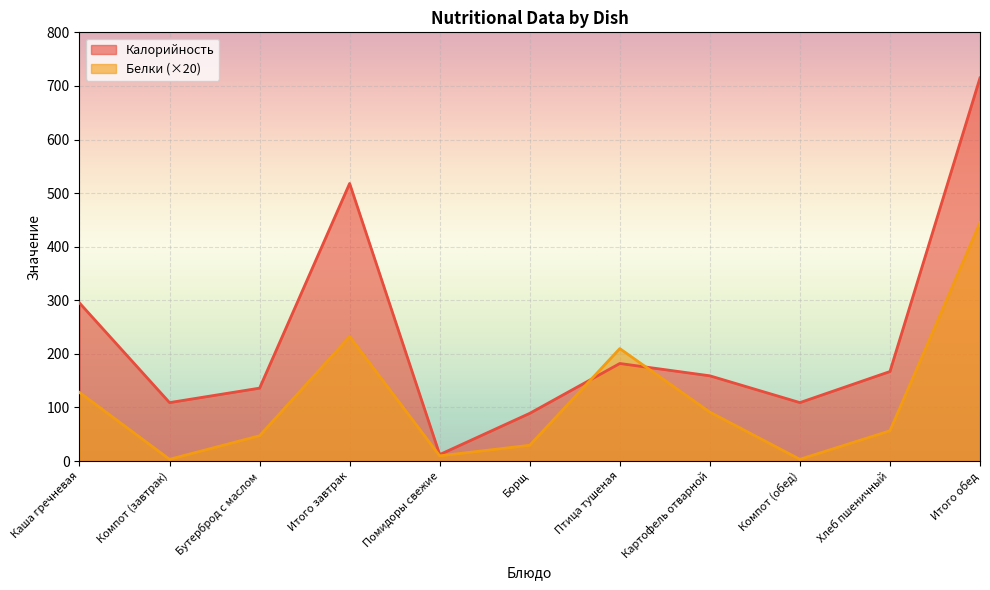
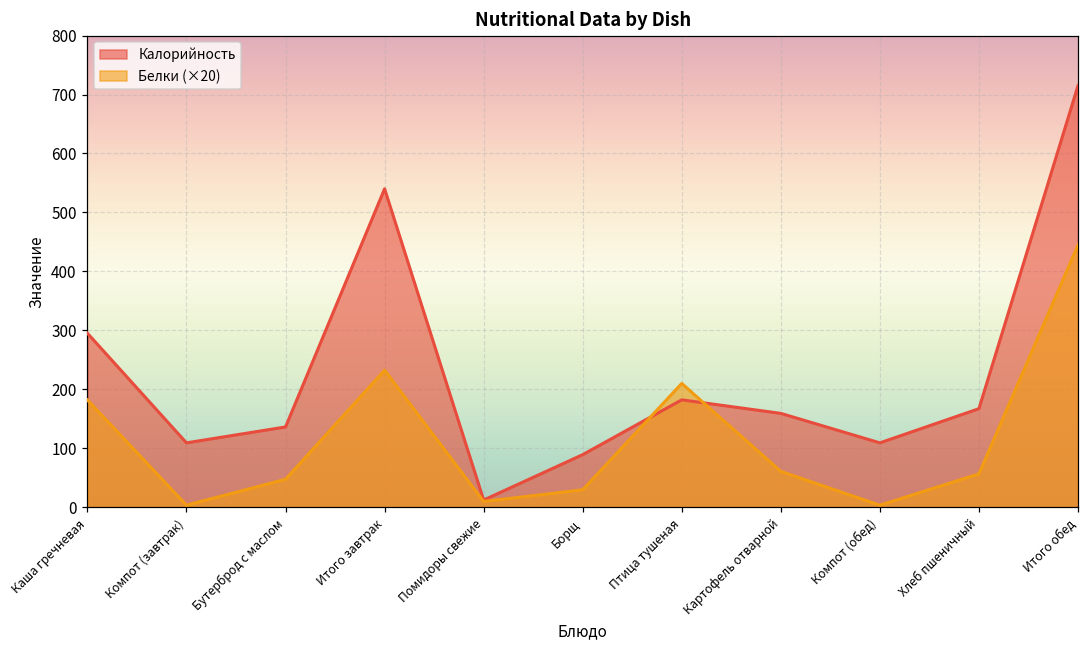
  {
    "Калорийность": {
      "Каша гречневая": 300,
      "Компот (завтрак)": 110,
      "Бутерброд с маслом": 140,
-     "Итого завтрак": 520,
+     "Итого завтрак": 540,
      "Борщ": 90,
      "Птица тушеная": 180,
      "Картофель отварной": 160,
      "Компот (обед)": 110,
      "Хлеб пшеничный": 170,
      "Итого обед": 720
    },
    "Белки (×20)": {
-     "Каша гречневая": 130,
+     "Каша гречневая": 180,
      "Компот (завтрак)": 0,
      "Бутерброд с маслом": 50,
      "Итого завтрак": 230,
      "Борщ": 30,
      "Птица тушеная": 210,
-     "Картофель отварной": 90,
+     "Картофель отварной": 60,
      "Компот (обед)": 0,
      "Хлеб пшеничный": 60,
      "Итого обед": 440
    }
  }
